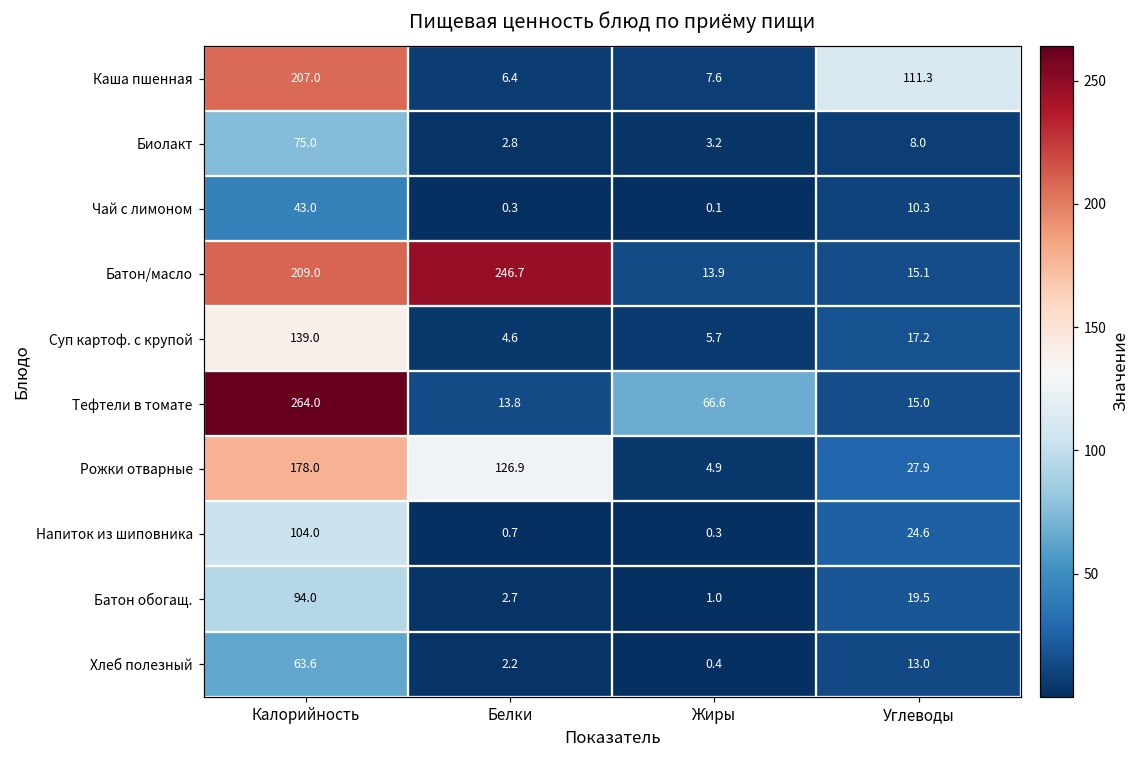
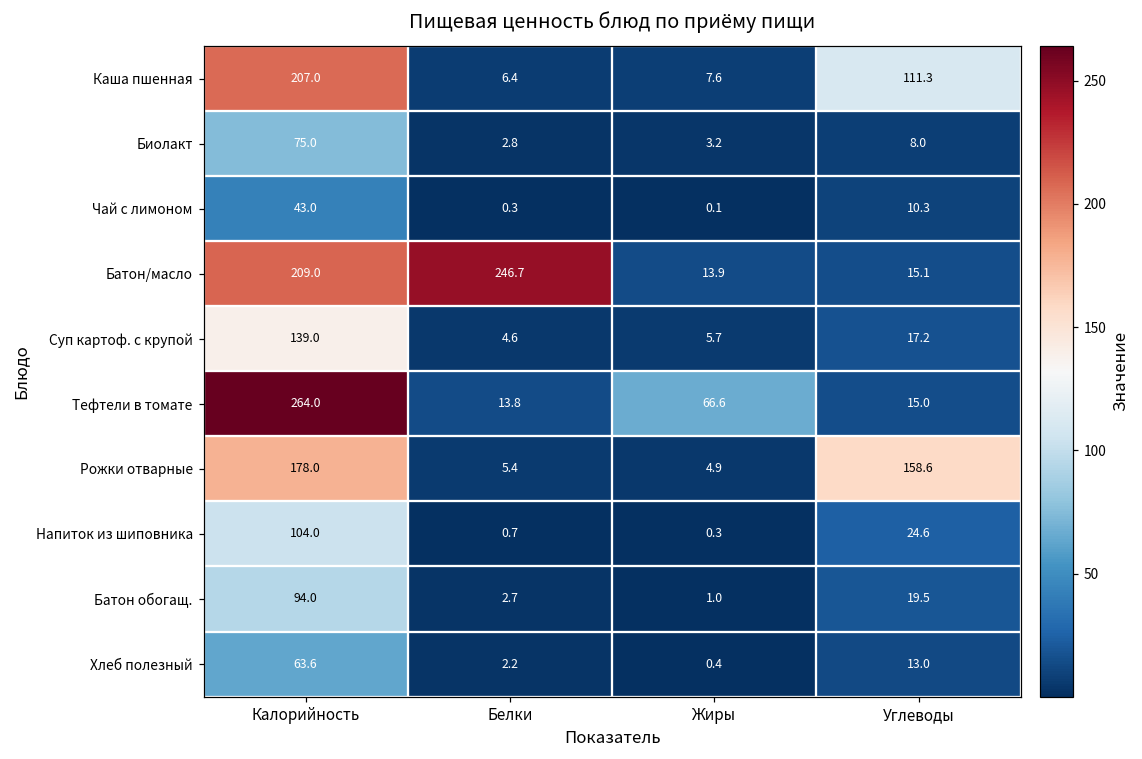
  {
    "Каша пшенная": {
      "Калорийность": 207.0,
      "Белки": 6.4,
      "Жиры": 7.6,
      "Углеводы": 111.3
    },
    "Биолакт": {
      "Калорийность": 75.0,
      "Белки": 2.8,
      "Жиры": 3.2,
      "Углеводы": 8.0
    },
    "Чай с лимоном": {
      "Калорийность": 43.0,
      "Белки": 0.3,
      "Жиры": 0.1,
      "Углеводы": 10.3
    },
    "Батон/масло": {
      "Калорийность": 209.0,
      "Белки": 246.7,
      "Жиры": 13.9,
      "Углеводы": 15.1
    },
    "Суп картоф. с крупой": {
      "Калорийность": 139.0,
      "Белки": 4.6,
      "Жиры": 5.7,
      "Углеводы": 17.2
    },
    "Тефтели в томате": {
      "Калорийность": 264.0,
      "Белки": 13.8,
      "Жиры": 66.6,
      "Углеводы": 15.0
    },
    "Рожки отварные": {
      "Калорийность": 178.0,
-     "Белки": 126.9,
+     "Белки": 5.4,
      "Жиры": 4.9,
-     "Углеводы": 27.9
+     "Углеводы": 158.6
    },
    "Напиток из шиповника": {
      "Калорийность": 104.0,
      "Белки": 0.7,
      "Жиры": 0.3,
      "Углеводы": 24.6
    },
    "Батон обогащ.": {
      "Калорийность": 94.0,
      "Белки": 2.7,
      "Жиры": 1.0,
      "Углеводы": 19.5
    },
    "Хлеб полезный": {
      "Калорийность": 63.6,
      "Белки": 2.2,
      "Жиры": 0.4,
      "Углеводы": 13.0
    }
  }
